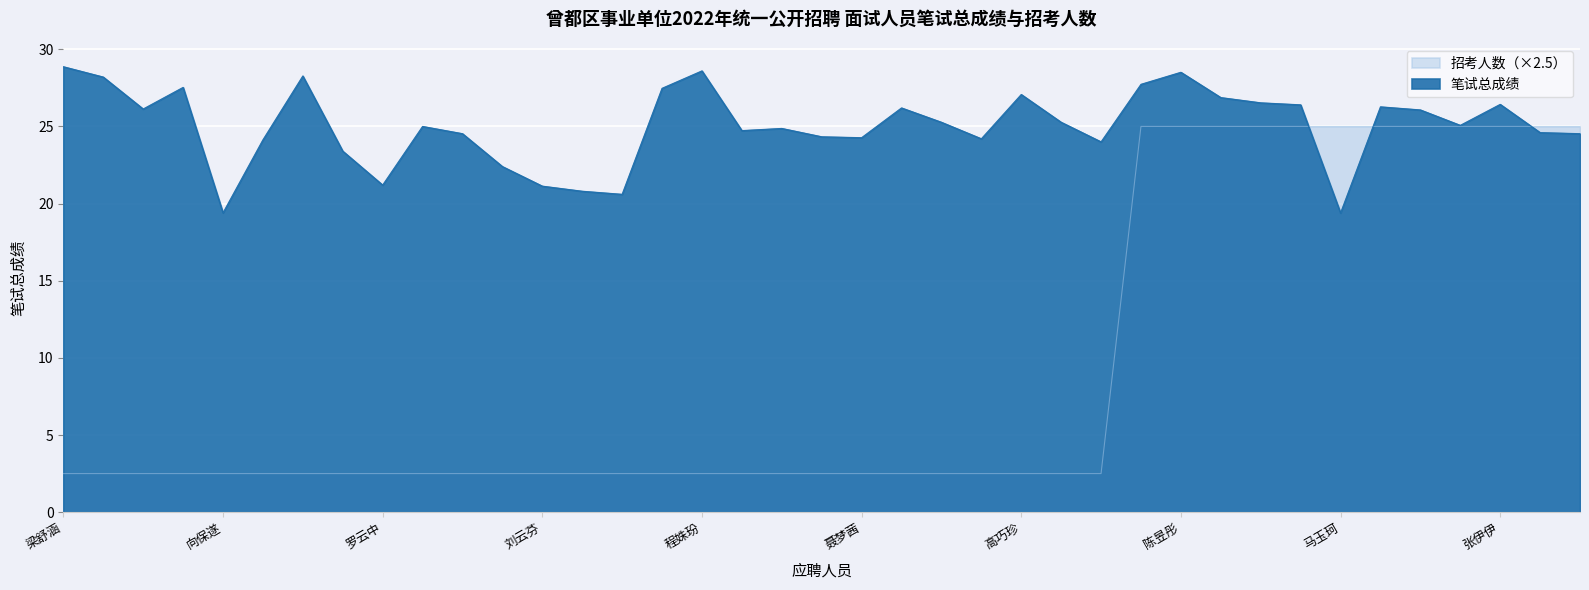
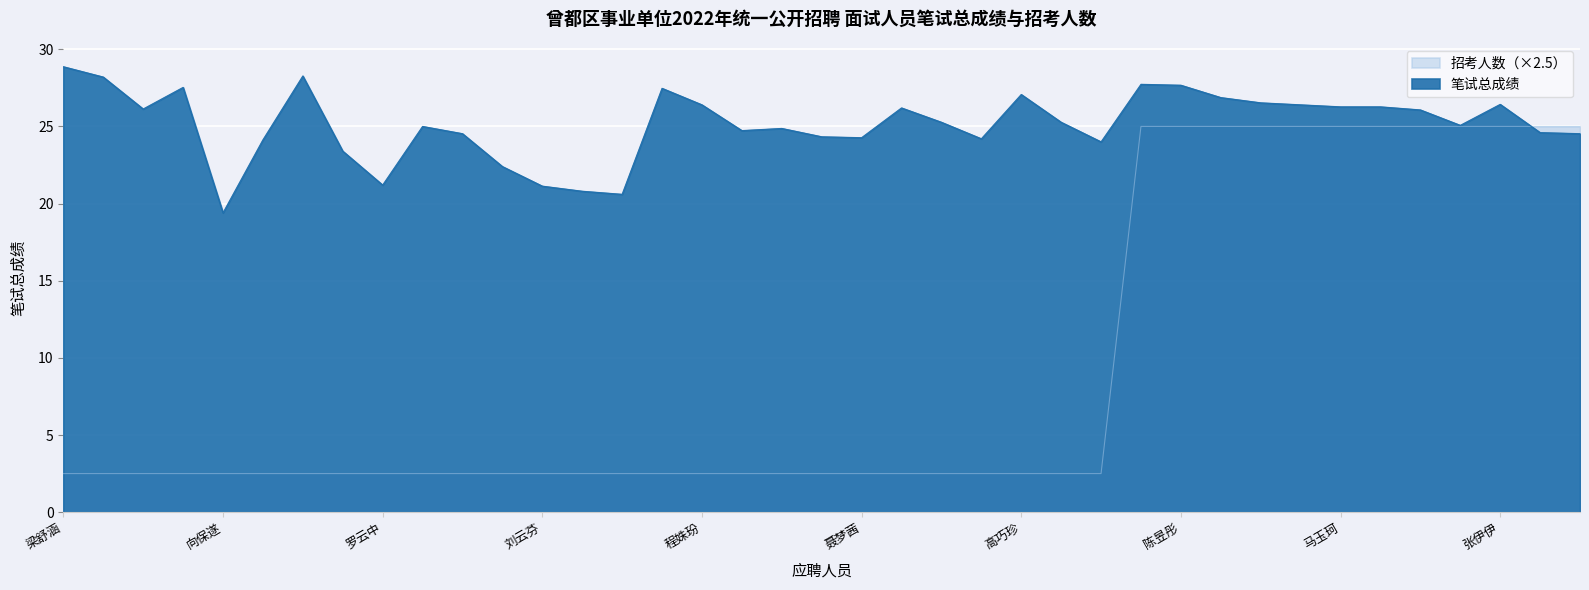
  {
    "招考人数（×2.5）": {
      "梁舒涵": 2.5,
      "向保遂": 2.5,
      "罗云中": 2.5,
      "刘云芬": 2.5,
      "程姝玢": 2.5,
      "聂梦茜": 2.5,
      "高巧珍": 2.5,
      "陈昱彤": 25.0,
      "马玉珂": 25.0,
      "张伊伊": 25.0
    },
    "笔试总成绩": {
      "梁舒涵": 28.9,
      "向保遂": 19.4,
      "罗云中": 21.2,
      "刘云芬": 21.1,
-     "程姝玢": 28.6,
+     "程姝玢": 26.4,
      "聂梦茜": 24.3,
      "高巧珍": 27.1,
-     "陈昱彤": 28.5,
-     "马玉珂": 19.4,
+     "陈昱彤": 27.7,
+     "马玉珂": 26.3,
      "张伊伊": 26.4
    }
  }
